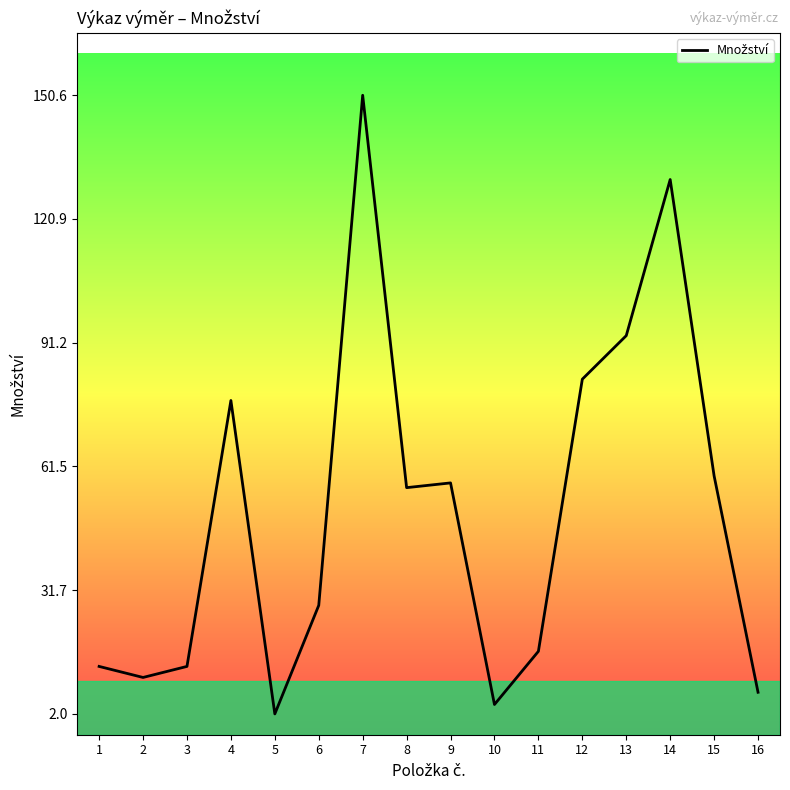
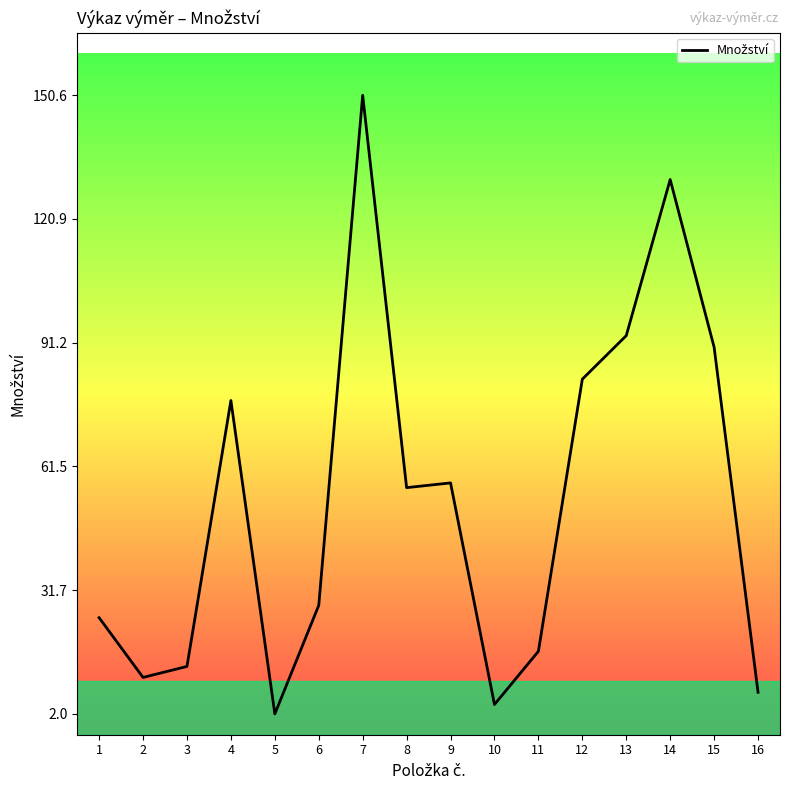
  {
-   "1": 13,
+   "1": 25,
    "2": 11,
    "3": 13,
    "4": 77,
    "6": 28,
    "7": 151,
    "8": 56,
    "9": 58,
    "11": 17,
    "12": 82,
    "13": 93,
    "14": 130,
-   "15": 59
+   "15": 90
  }
